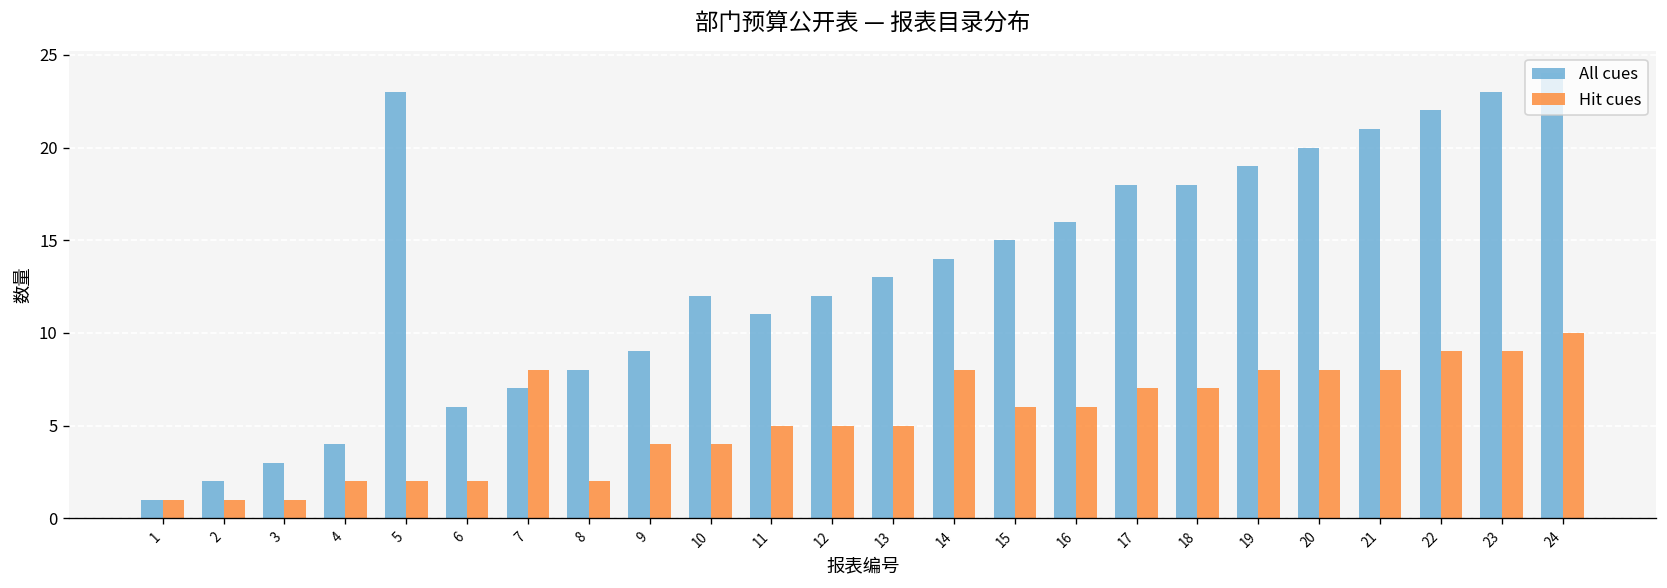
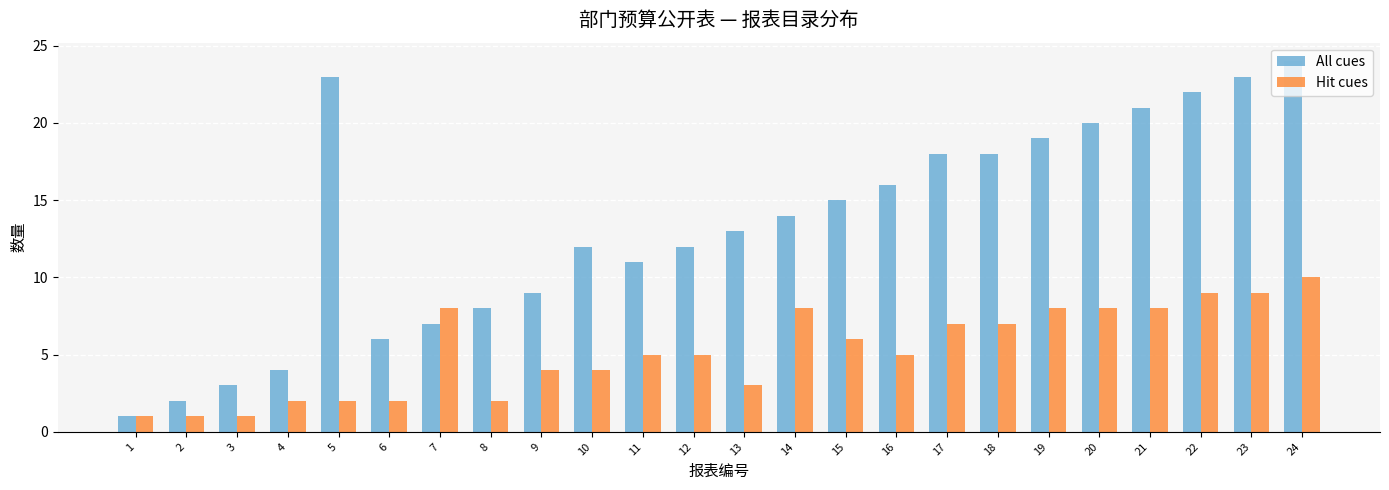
  {
    "All cues": {
      "1": 1,
      "2": 2,
      "3": 3,
      "4": 4,
      "5": 23,
      "6": 6,
      "7": 7,
      "8": 8,
      "9": 9,
      "10": 12,
      "11": 11,
      "12": 12,
      "13": 13,
      "14": 14,
      "15": 15,
      "16": 16,
      "17": 18,
      "18": 18,
      "19": 19,
      "20": 20,
      "21": 21,
      "22": 22,
      "23": 23
    },
    "Hit cues": {
      "1": 1,
      "2": 1,
      "3": 1,
      "4": 2,
      "5": 2,
      "6": 2,
      "7": 8,
      "8": 2,
      "9": 4,
      "10": 4,
      "11": 5,
      "12": 5,
-     "13": 5,
+     "13": 3,
      "14": 8,
      "15": 6,
-     "16": 6,
+     "16": 5,
      "17": 7,
      "18": 7,
      "19": 8,
      "20": 8,
      "21": 8,
      "22": 9,
      "23": 9,
      "24": 10
    }
  }
